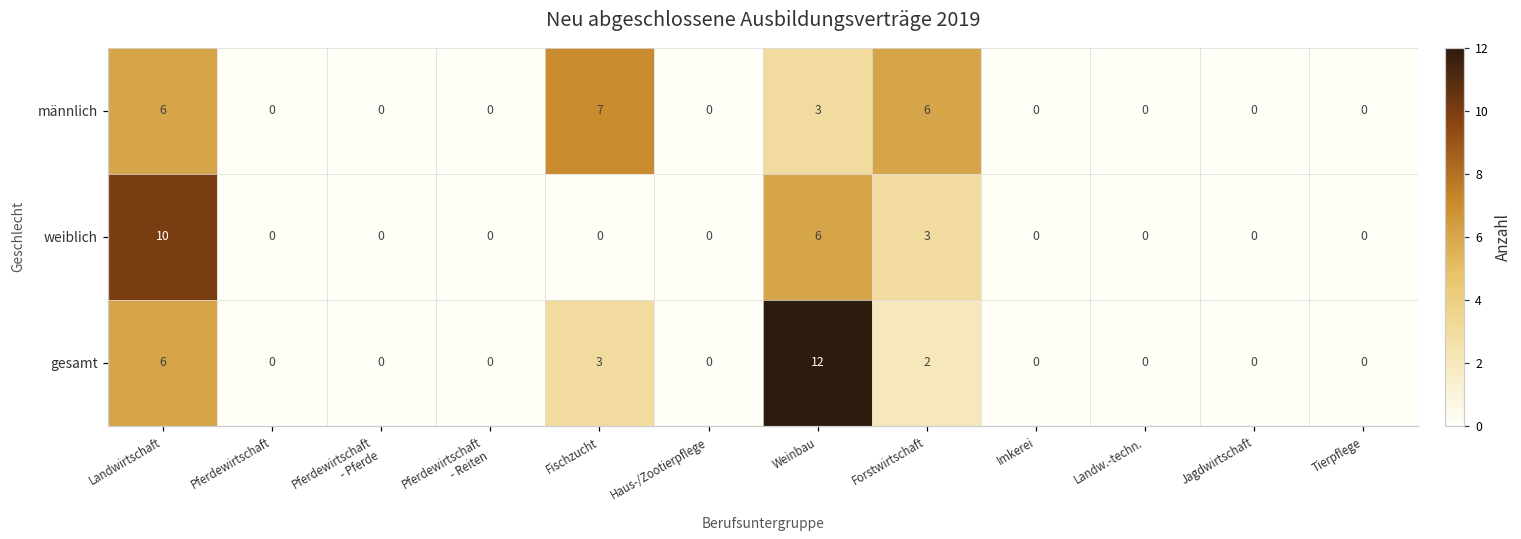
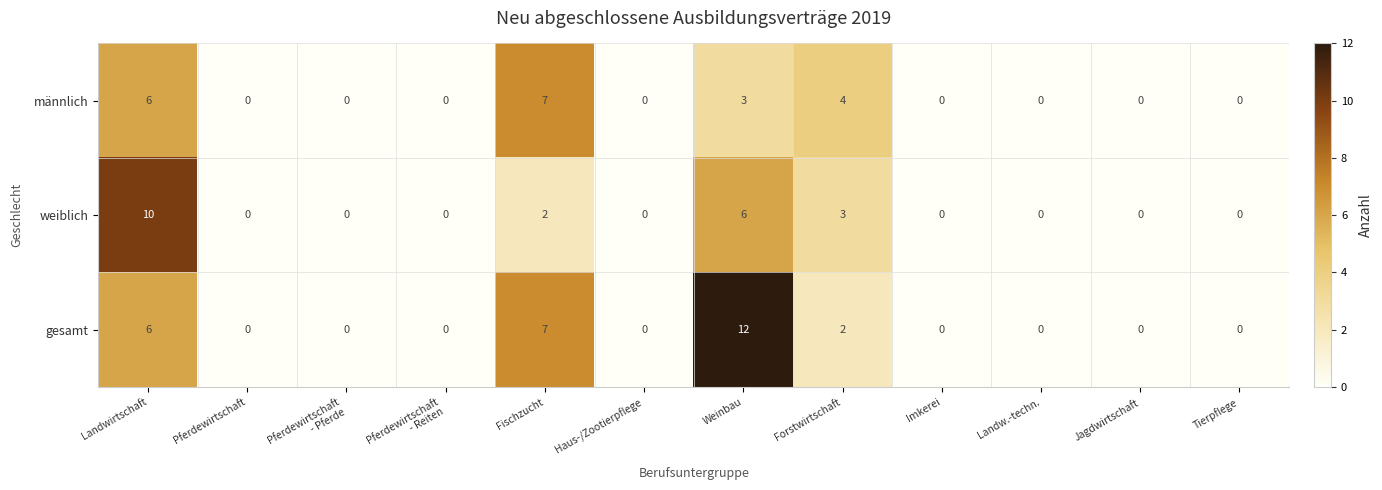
  {
    "männlich": {
      "Landwirtschaft": 6,
      "Pferdewirtschaft": 0,
      "Pferdewirtschaft - Pferde": 0,
      "Pferdewirtschaft - Reiten": 0,
      "Fischzucht": 7,
      "Haus-/Zootierpflege": 0,
      "Weinbau": 3,
-     "Forstwirtschaft": 6,
+     "Forstwirtschaft": 4,
      "Imkerei": 0,
      "Landw.-techn.": 0,
      "Jagdwirtschaft": 0,
      "Tierpflege": 0
    },
    "weiblich": {
      "Landwirtschaft": 10,
      "Pferdewirtschaft": 0,
      "Pferdewirtschaft - Pferde": 0,
      "Pferdewirtschaft - Reiten": 0,
-     "Fischzucht": 0,
+     "Fischzucht": 2,
      "Haus-/Zootierpflege": 0,
      "Weinbau": 6,
      "Forstwirtschaft": 3,
      "Imkerei": 0,
      "Landw.-techn.": 0,
      "Jagdwirtschaft": 0,
      "Tierpflege": 0
    },
    "gesamt": {
      "Landwirtschaft": 6,
      "Pferdewirtschaft": 0,
      "Pferdewirtschaft - Pferde": 0,
      "Pferdewirtschaft - Reiten": 0,
-     "Fischzucht": 3,
+     "Fischzucht": 7,
      "Haus-/Zootierpflege": 0,
      "Weinbau": 12,
      "Forstwirtschaft": 2,
      "Imkerei": 0,
      "Landw.-techn.": 0,
      "Jagdwirtschaft": 0,
      "Tierpflege": 0
    }
  }
